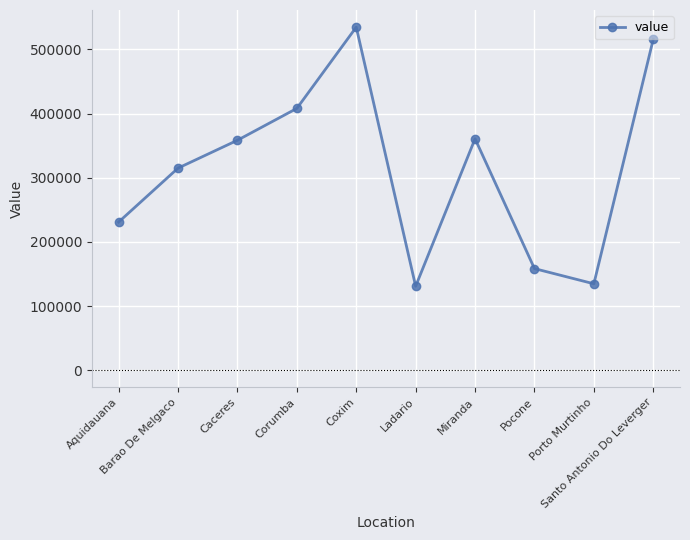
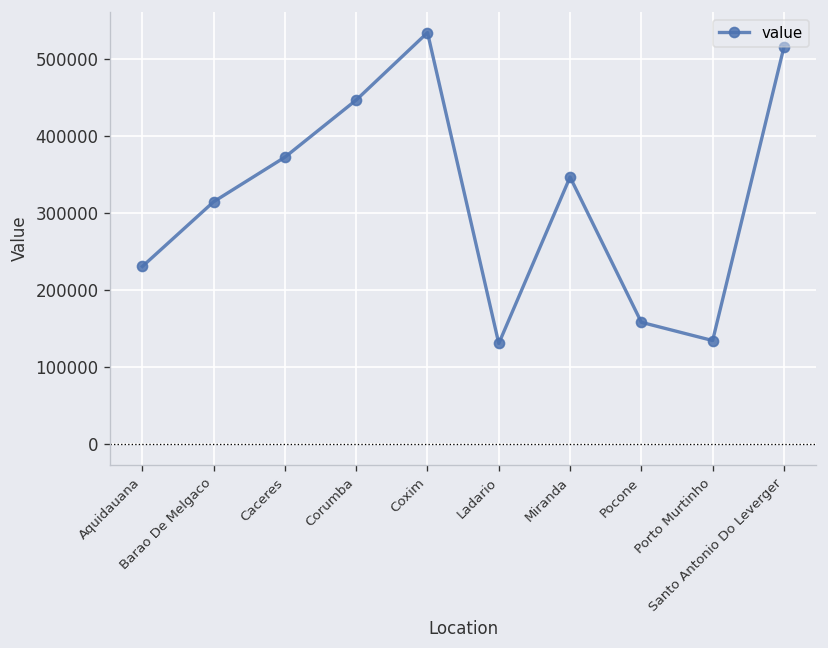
  {
    "Aquidauana": 230000,
    "Barao De Melgaco": 320000,
-   "Caceres": 360000,
-   "Corumba": 410000,
+   "Caceres": 370000,
+   "Corumba": 450000,
    "Coxim": 530000,
    "Ladario": 130000,
-   "Miranda": 360000,
+   "Miranda": 350000,
    "Pocone": 160000,
    "Porto Murtinho": 130000,
    "Santo Antonio Do Leverger": 520000
  }
